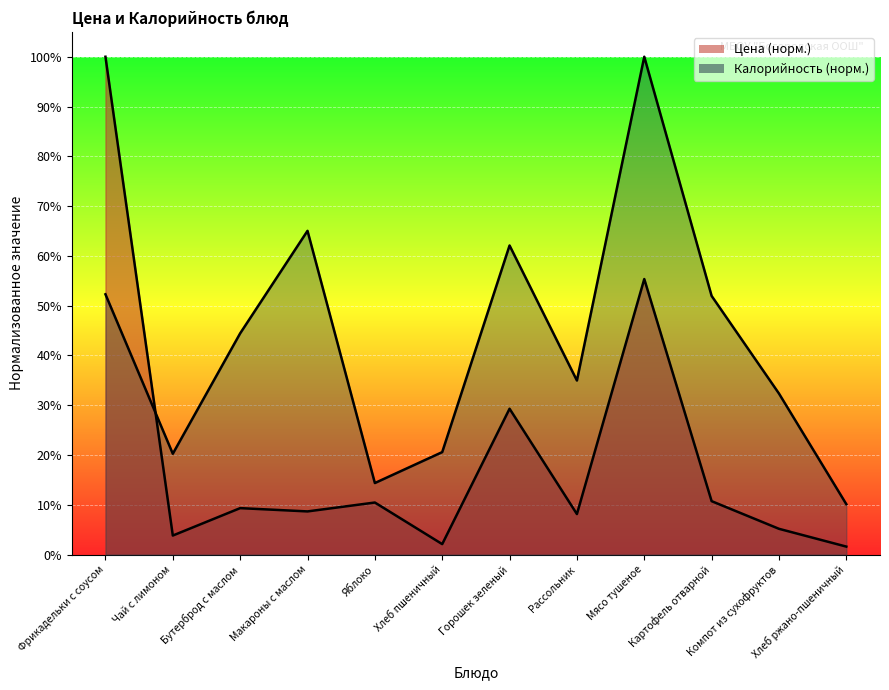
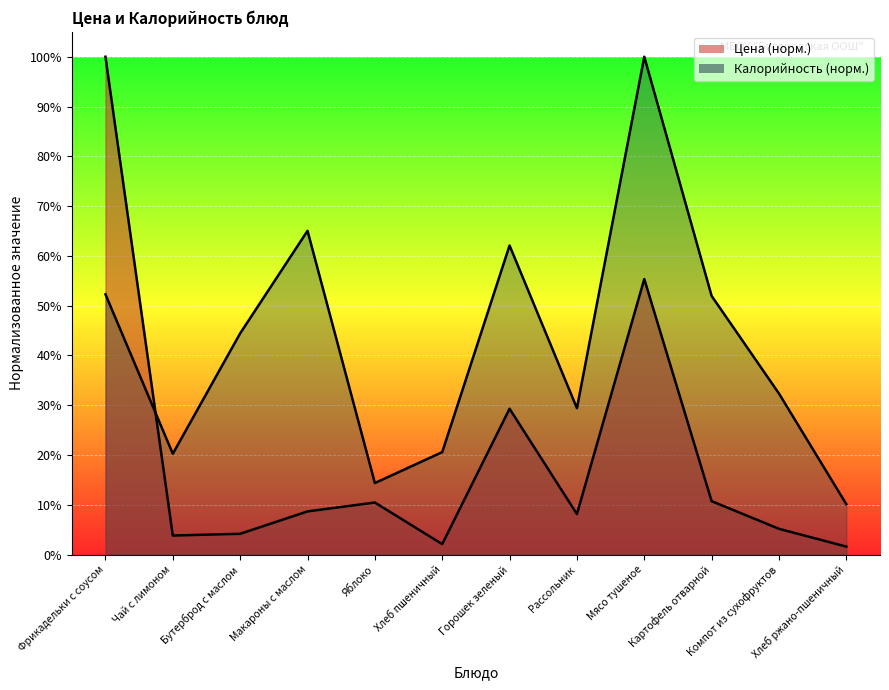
  {
    "Цена (норм.)": {
      "Фрикадельки с соусом": "100%",
      "Чай с лимоном": "4%",
-     "Бутерброд с маслом": "9%",
+     "Бутерброд с маслом": "4%",
      "Макароны с маслом": "9%",
      "Яблоко": "10%",
      "Хлеб пшеничный": "2%",
      "Горошек зеленый": "29%",
      "Рассольник": "8%",
      "Мясо тушеное": "55%",
      "Картофель отварной": "11%",
      "Компот из сухофруктов": "5%",
      "Хлеб ржано-пшеничный": "2%"
    },
    "Калорийность (норм.)": {
      "Фрикадельки с соусом": "52%",
      "Чай с лимоном": "20%",
      "Бутерброд с маслом": "44%",
      "Макароны с маслом": "65%",
      "Яблоко": "14%",
      "Хлеб пшеничный": "21%",
      "Горошек зеленый": "62%",
-     "Рассольник": "35%",
+     "Рассольник": "29%",
      "Мясо тушеное": "100%",
      "Картофель отварной": "52%",
      "Компот из сухофруктов": "32%",
      "Хлеб ржано-пшеничный": "10%"
    }
  }
